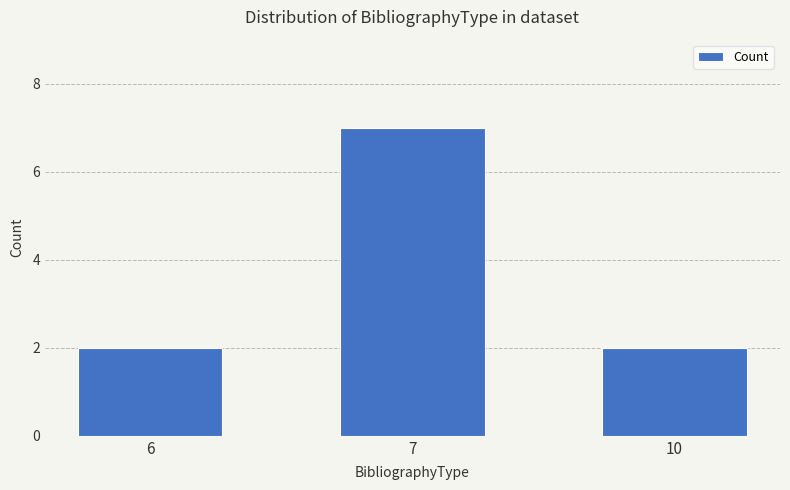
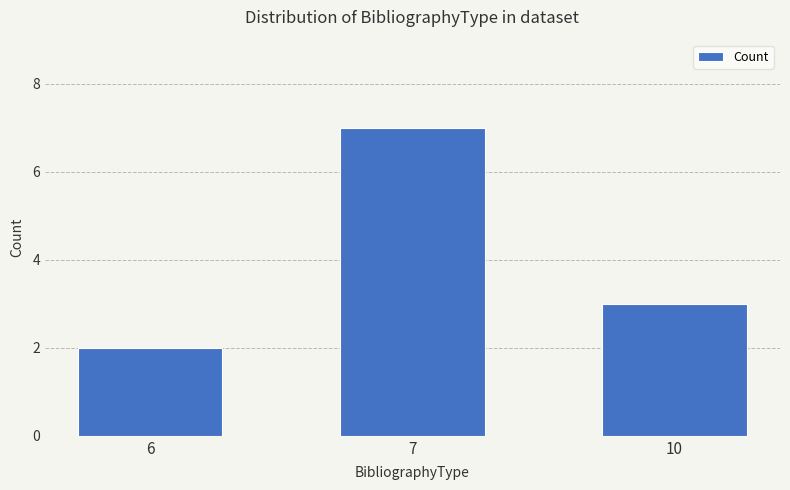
  {
    "6": 2,
    "7": 7,
-   "10": 2
+   "10": 3
  }
